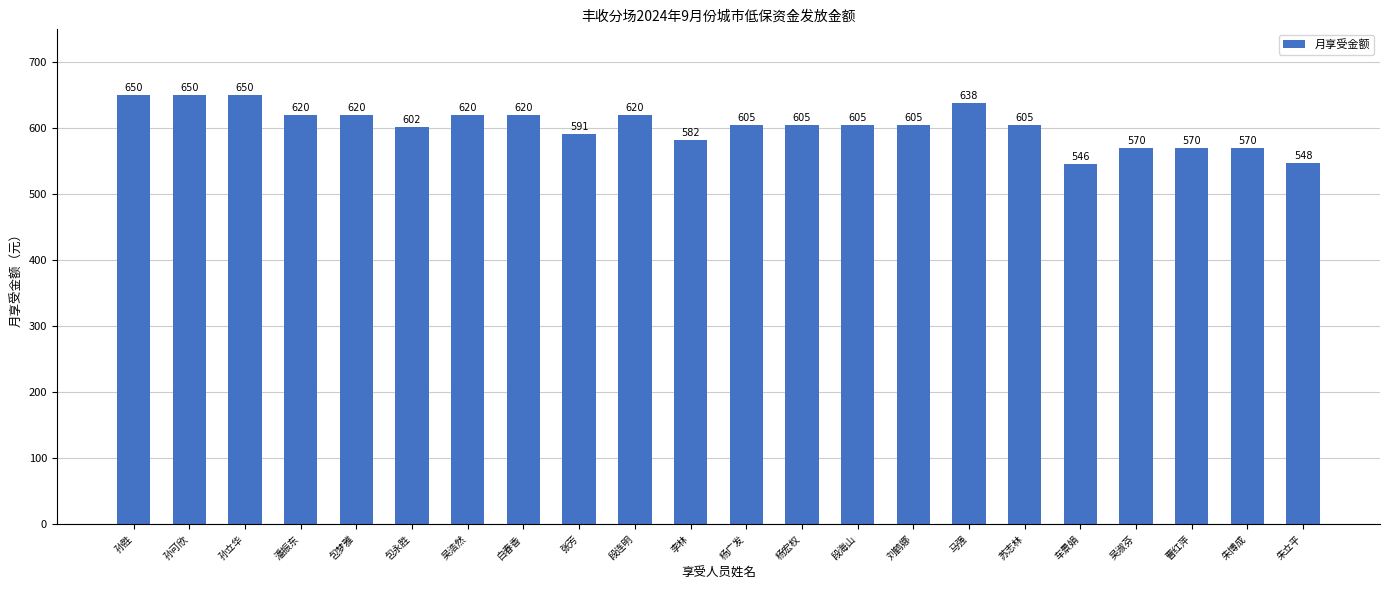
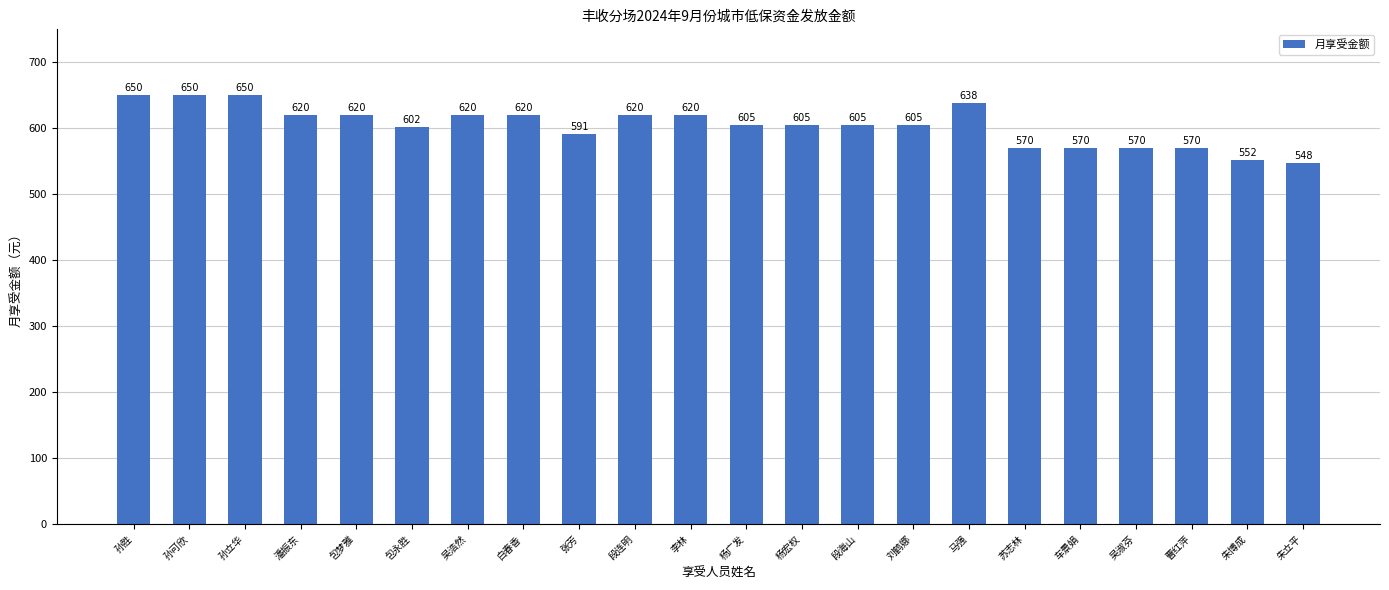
  {
    "孙胜": 650,
    "孙可欣": 650,
    "孙立华": 650,
    "潘振东": 620,
    "包梦雅": 620,
    "包永胜": 602,
    "吴浩然": 620,
    "白春香": 620,
    "张芳": 591,
    "段连明": 620,
-   "李林": 582,
+   "李林": 620,
    "杨广发": 605,
    "杨宏权": 605,
    "段海山": 605,
    "刘鹤娜": 605,
    "马强": 638,
-   "苏志林": 605,
-   "车景娟": 546,
+   "苏志林": 570,
+   "车景娟": 570,
    "吴淑芬": 570,
    "曹红萍": 570,
-   "朱博成": 570,
+   "朱博成": 552,
    "朱立平": 548
  }
